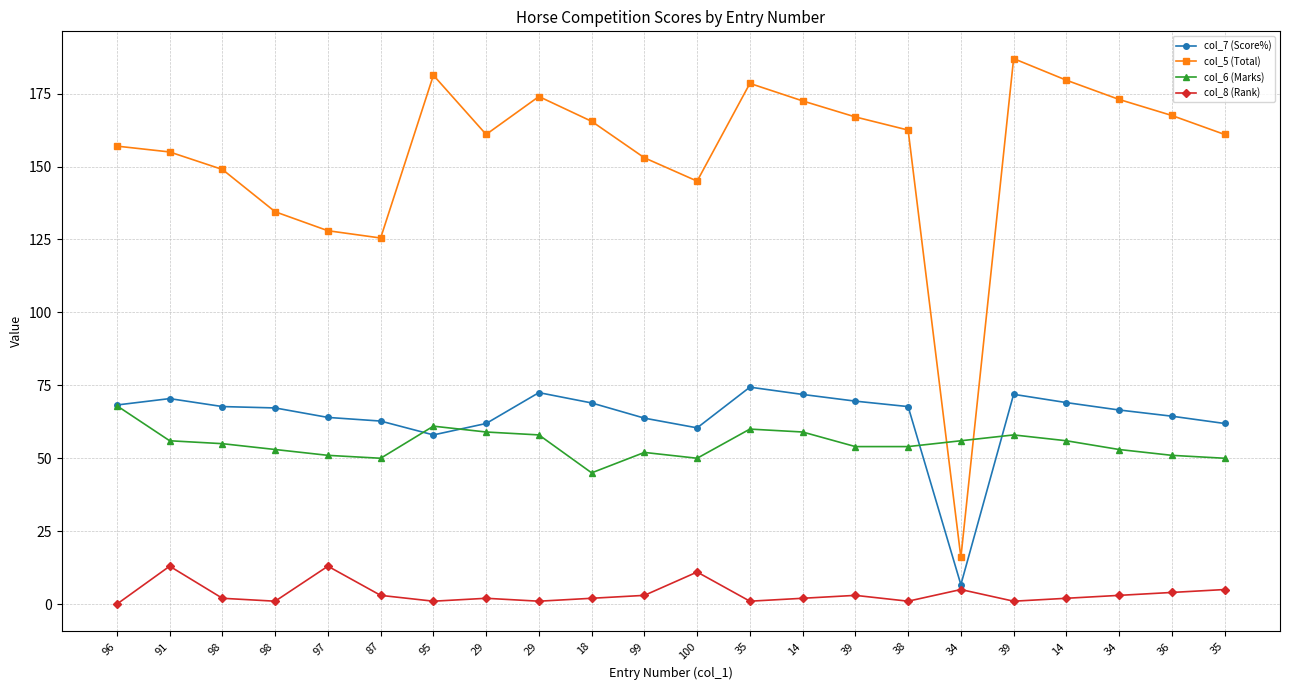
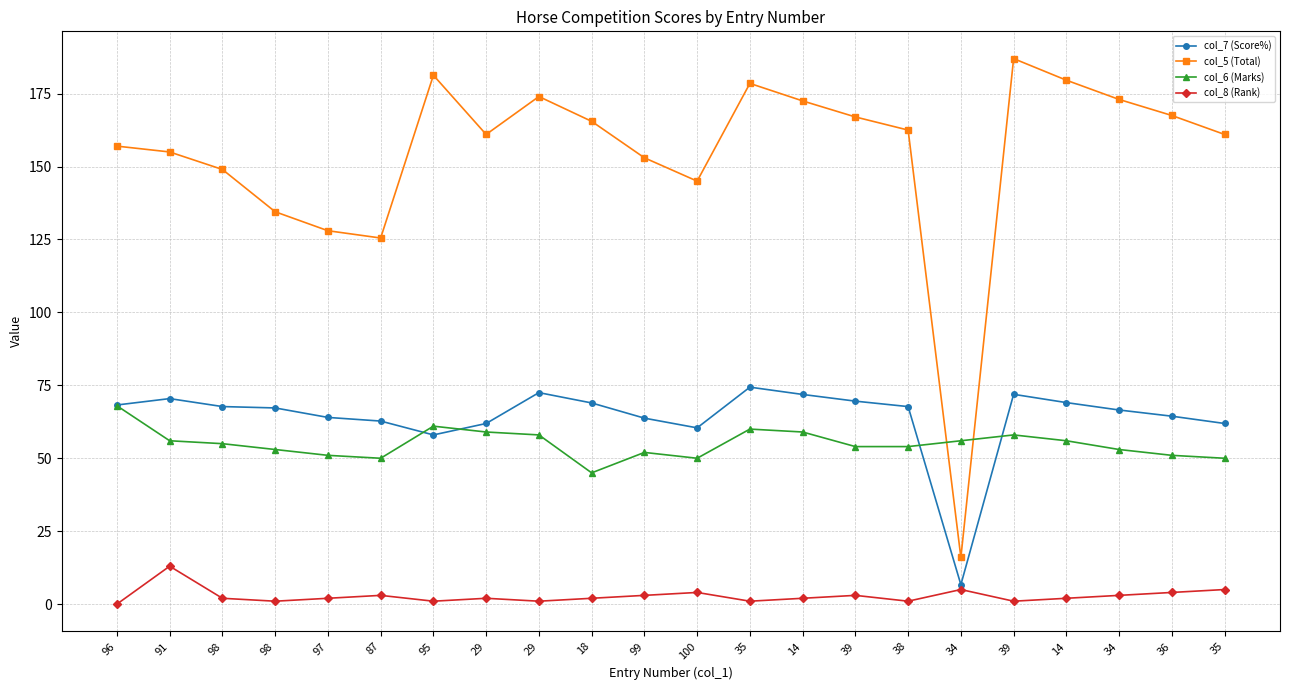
  {
    "col_7 (Score%)": {
      "91": 70,
      "97": 64,
      "87": 63,
      "95": 58,
      "18": 69,
      "99": 64,
      "100": 60,
      "38": 68,
      "36": 64
    },
    "col_5 (Total)": {
      "96": 157,
      "91": 155,
      "97": 128,
      "87": 126,
      "95": 181,
      "18": 166,
      "99": 153,
      "100": 145,
      "38": 163,
      "36": 168
    },
    "col_6 (Marks)": {
      "91": 56,
      "97": 51,
      "87": 50,
      "95": 61,
      "18": 45,
      "99": 52,
      "100": 50,
      "38": 54,
      "36": 51
    },
    "col_8 (Rank)": {
      "96": 0,
      "91": 13,
-     "97": 13,
+     "97": 2,
      "87": 3,
      "95": 1,
      "18": 2,
      "99": 3,
-     "100": 11,
+     "100": 4,
      "38": 1,
      "36": 4
    }
  }
